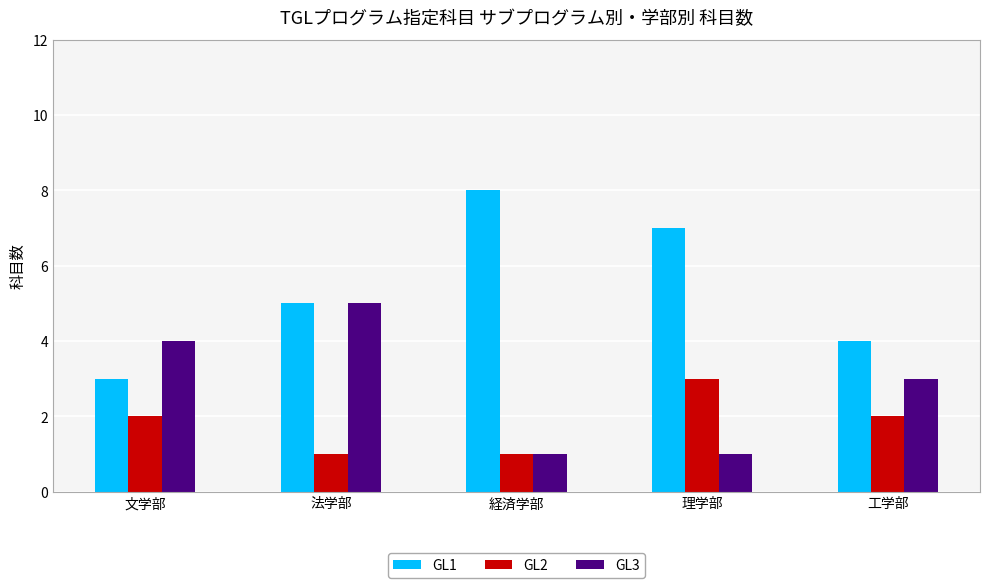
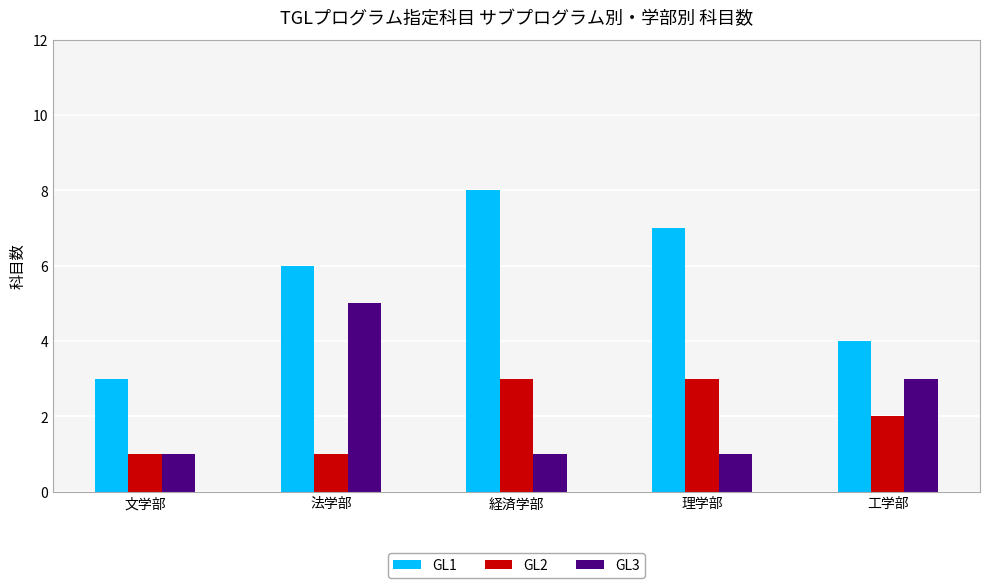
  {
    "GL1": {
      "文学部": 3,
-     "法学部": 5,
+     "法学部": 6,
      "経済学部": 8,
      "理学部": 7,
      "工学部": 4
    },
    "GL2": {
-     "文学部": 2,
+     "文学部": 1,
      "法学部": 1,
-     "経済学部": 1,
+     "経済学部": 3,
      "理学部": 3,
      "工学部": 2
    },
    "GL3": {
-     "文学部": 4,
+     "文学部": 1,
      "法学部": 5,
      "経済学部": 1,
      "理学部": 1,
      "工学部": 3
    }
  }
